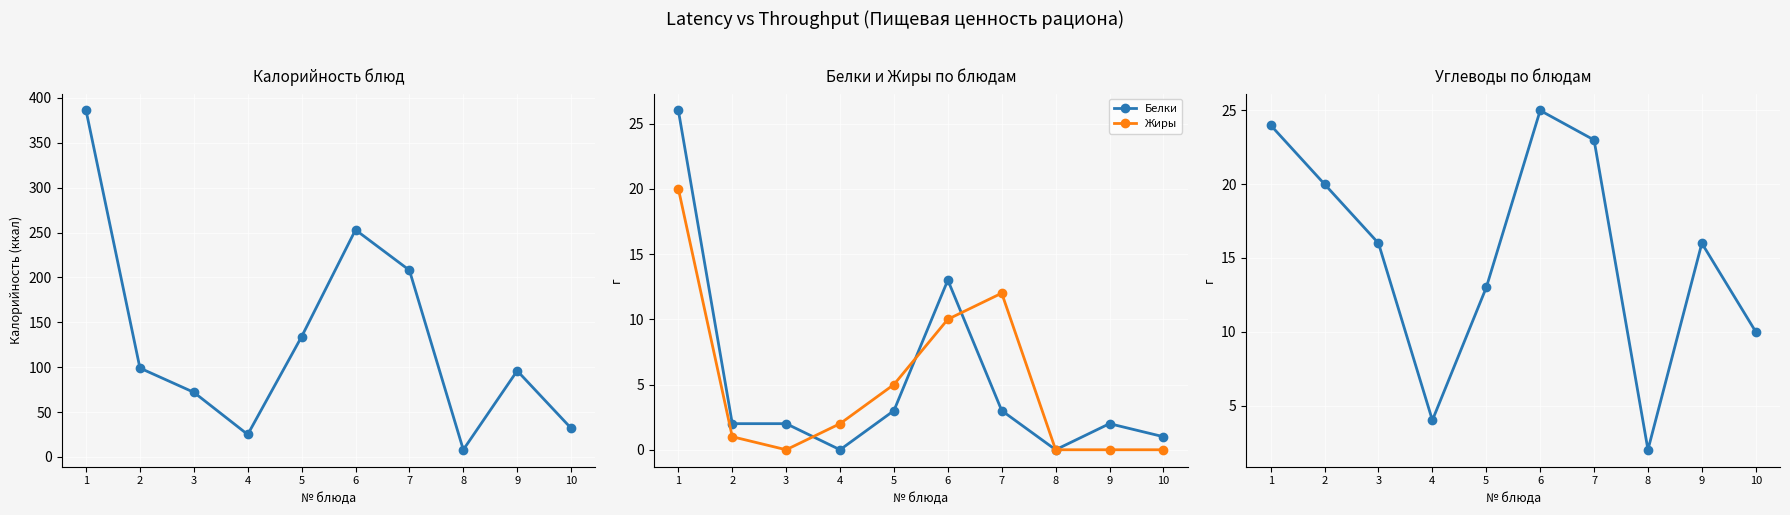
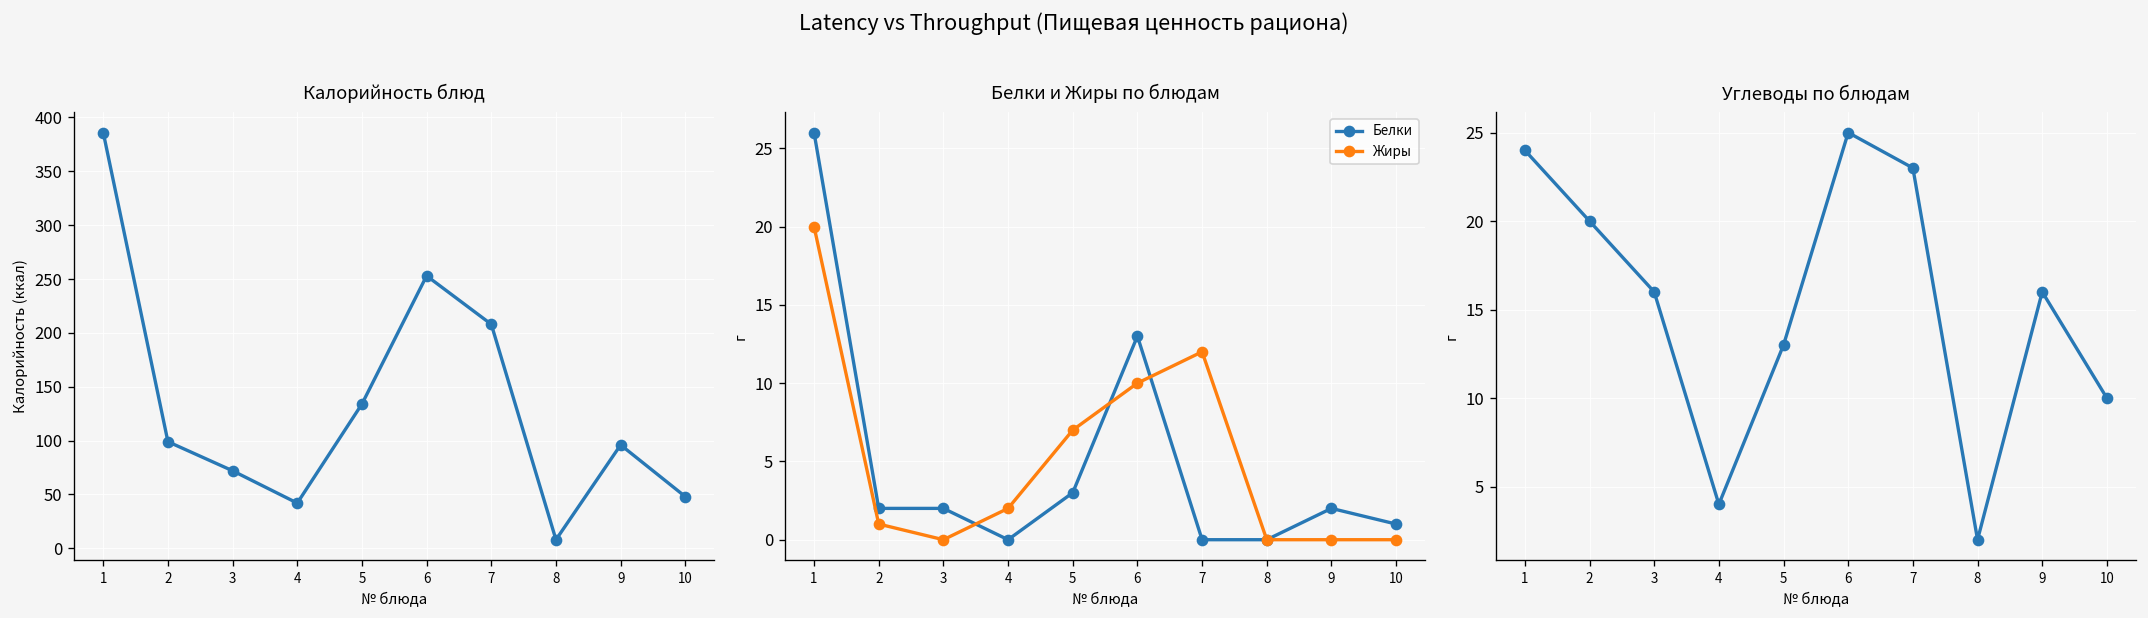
  {
    "Калорийность блюд": {
      "1": 390,
      "2": 100,
      "3": 70,
-     "4": 30,
+     "4": 40,
      "5": 130,
      "6": 250,
      "7": 210,
      "8": 10,
      "9": 100,
-     "10": 30
+     "10": 50
    },
    "Белки и Жиры по блюдам": {
      "Белки": {
        "1": 26,
        "2": 2,
        "3": 2,
        "4": 0,
        "5": 3,
        "6": 13,
-       "7": 3,
+       "7": 0,
        "9": 2,
        "10": 1
      },
      "Жиры": {
        "1": 20,
        "2": 1,
        "3": 0,
        "4": 2,
-       "5": 5,
+       "5": 7,
        "6": 10,
        "7": 12,
        "9": 0,
        "10": 0
      }
    },
    "Углеводы по блюдам": {
      "1": 24.0,
      "2": 20.0,
      "3": 16.0,
      "4": 4.0,
      "5": 13.0,
      "6": 25.0,
      "7": 23.0,
      "8": 2.0,
      "9": 16.0,
      "10": 10.0
    }
  }
